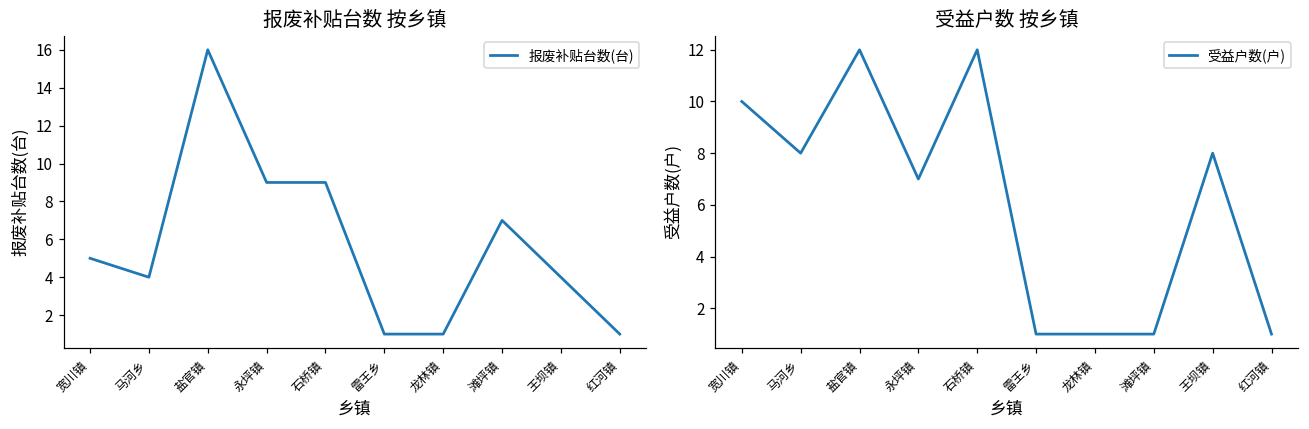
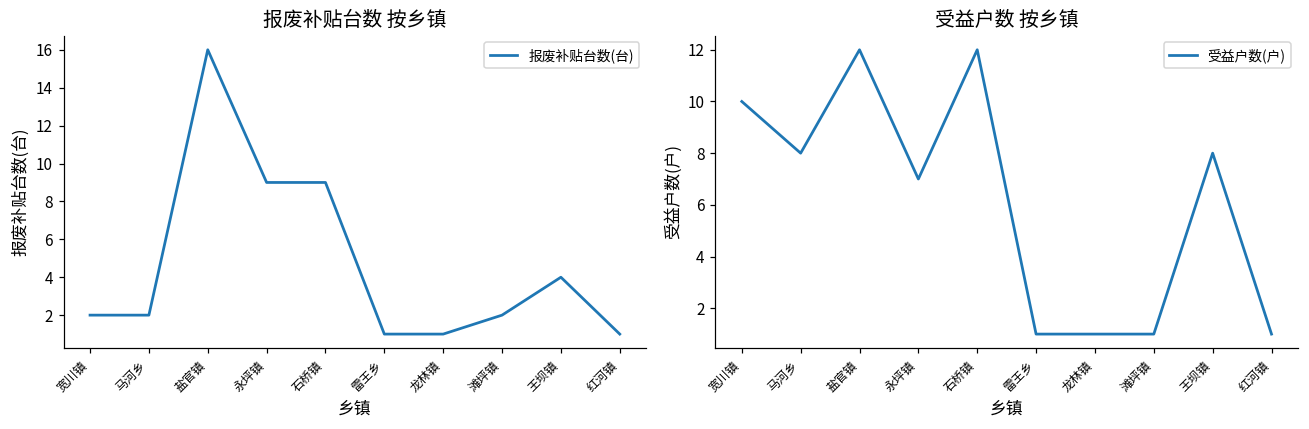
  {
    "报废补贴台数 按乡镇": {
-     "宽川镇": 5,
-     "马河乡": 4,
+     "宽川镇": 2,
+     "马河乡": 2,
      "盐官镇": 16,
      "永坪镇": 9,
      "石桥镇": 9,
      "雷王乡": 1,
      "龙林镇": 1,
-     "滩坪镇": 7,
+     "滩坪镇": 2,
      "王坝镇": 4,
      "红河镇": 1
    },
    "受益户数 按乡镇": {
      "宽川镇": 10.0,
      "马河乡": 8.0,
      "盐官镇": 12.0,
      "永坪镇": 7.0,
      "石桥镇": 12.0,
      "雷王乡": 1.0,
      "龙林镇": 1.0,
      "滩坪镇": 1.0,
      "王坝镇": 8.0,
      "红河镇": 1.0
    }
  }
